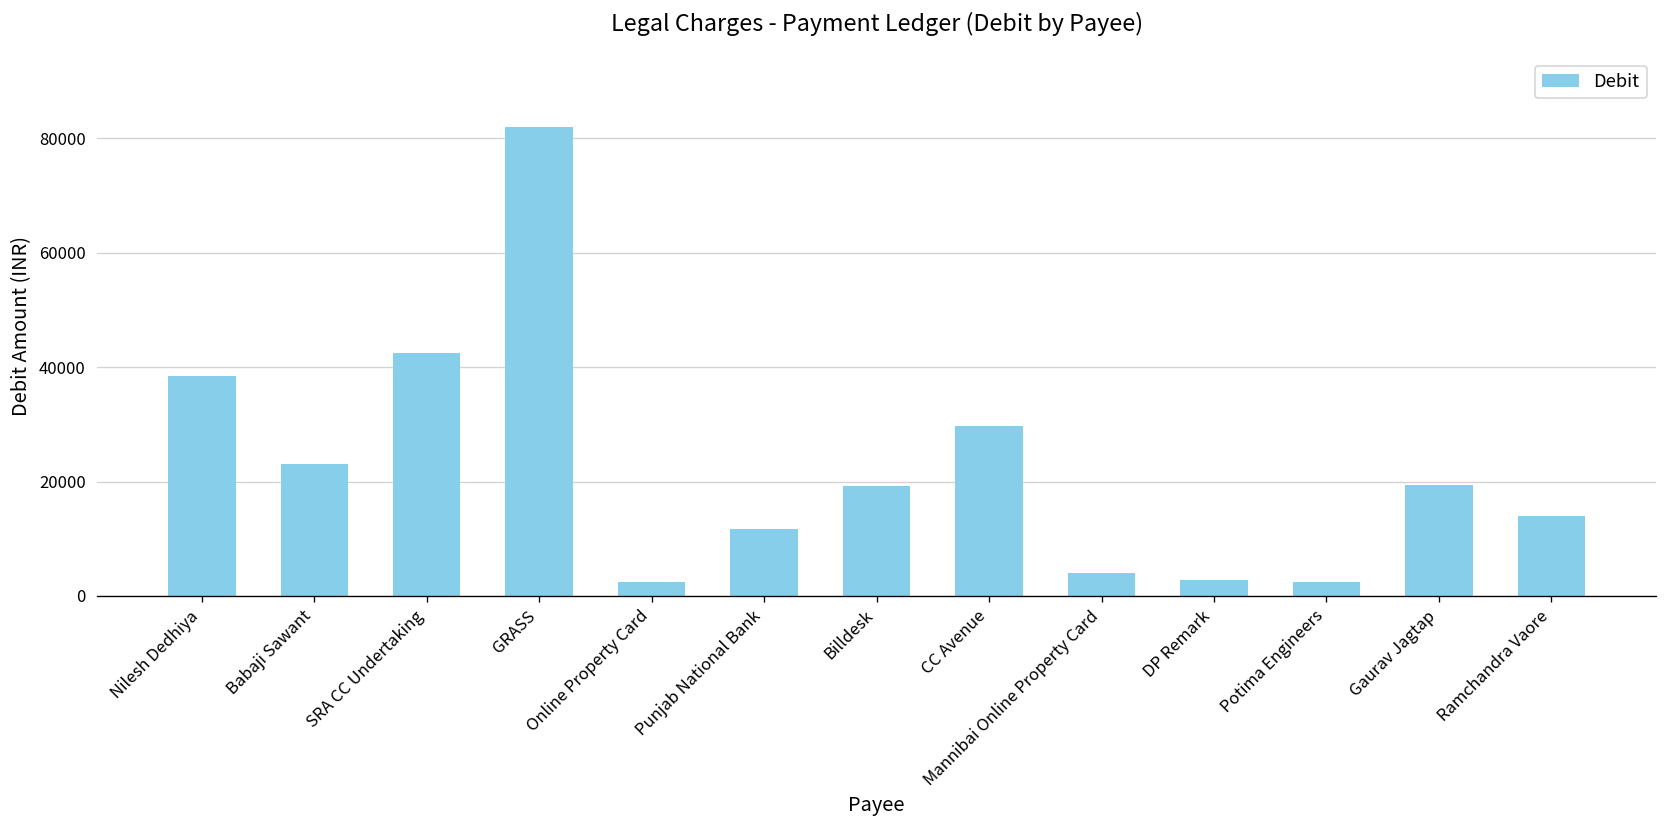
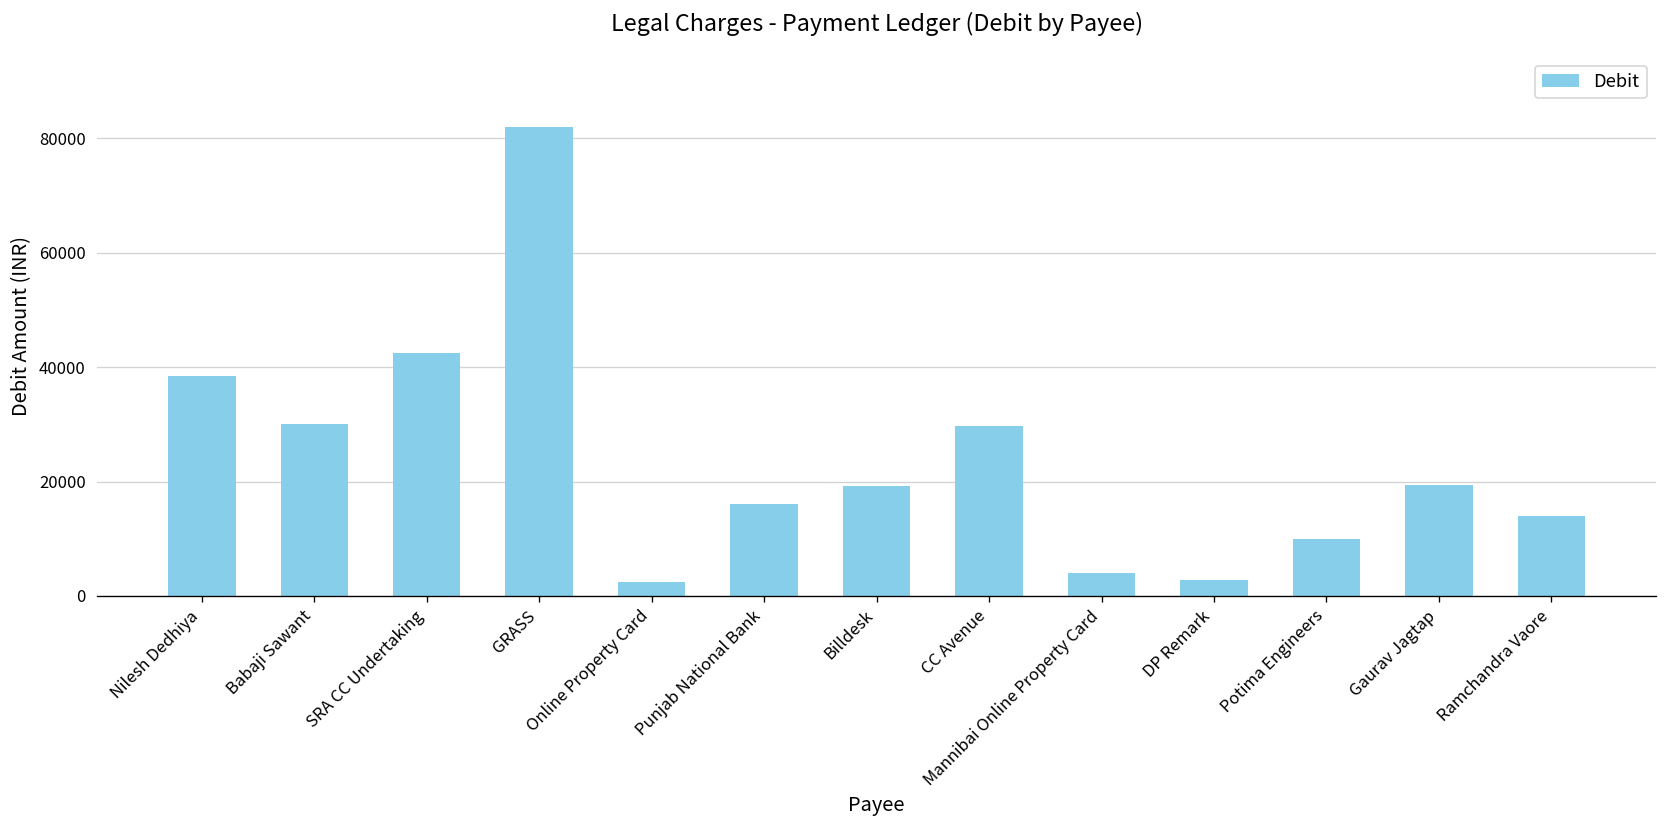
  {
    "Nilesh Dedhiya": 39000,
-   "Babaji Sawant": 23000,
+   "Babaji Sawant": 30000,
    "SRA CC Undertaking": 43000,
    "GRASS": 82000,
    "Online Property Card": 3000,
-   "Punjab National Bank": 12000,
+   "Punjab National Bank": 16000,
    "Billdesk": 19000,
    "CC Avenue": 30000,
    "Mannibai Online Property Card": 4000,
    "DP Remark": 3000,
-   "Potima Engineers": 2000,
+   "Potima Engineers": 10000,
    "Gaurav Jagtap": 19000,
    "Ramchandra Vaore": 14000
  }
